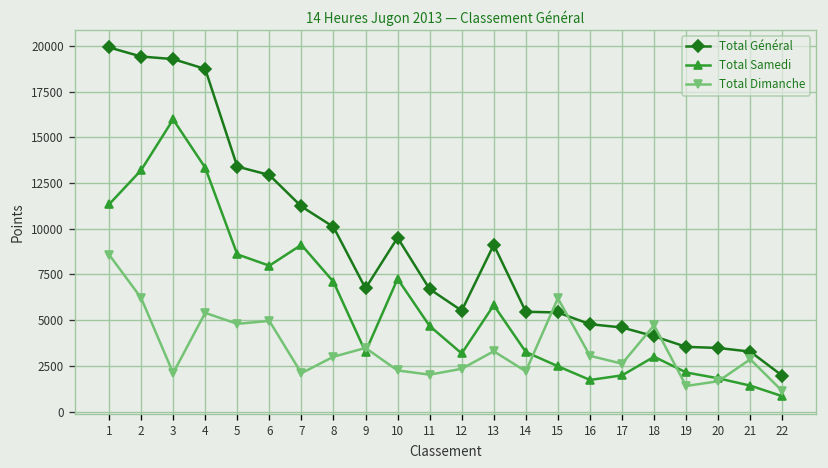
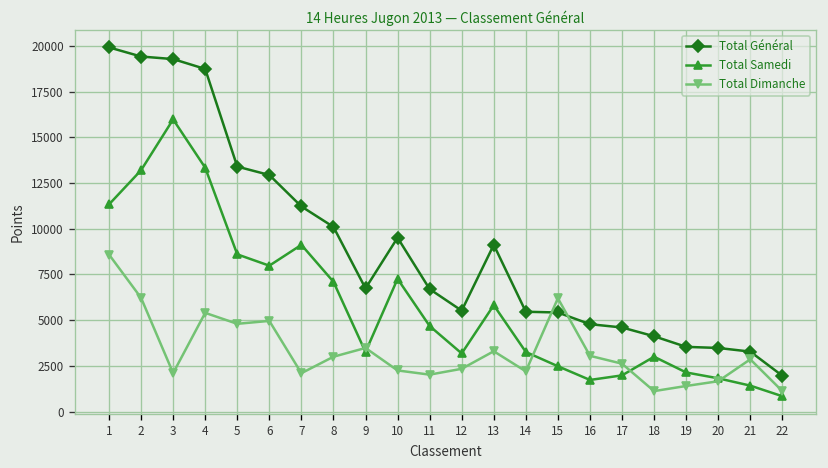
  {
    "Total Dimanche": {
      "1": 8600,
      "2": 6200,
      "3": 2100,
      "4": 5400,
      "5": 4800,
      "6": 5000,
      "7": 2100,
      "8": 3000,
      "9": 3500,
      "10": 2300,
      "11": 2000,
      "12": 2300,
      "13": 3300,
      "14": 2200,
      "15": 6200,
      "16": 3100,
      "17": 2600,
-     "18": 4700,
+     "18": 1100,
      "19": 1400,
      "21": 2900,
      "22": 1100
    }
  }
